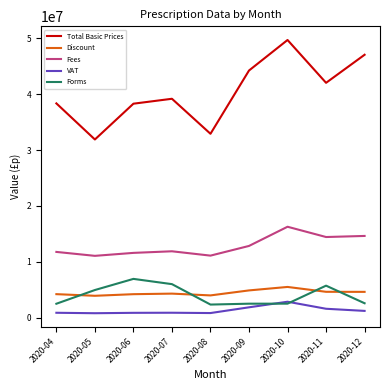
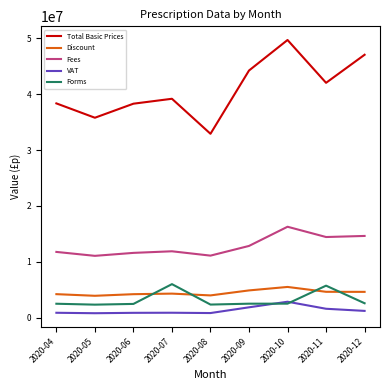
  {
    "Total Basic Prices": {
      "2020-04": 38000000,
-     "2020-05": 32000000,
+     "2020-05": 36000000,
      "2020-06": 38000000,
      "2020-07": 39000000,
      "2020-08": 33000000,
      "2020-09": 44000000,
      "2020-10": 50000000,
      "2020-11": 42000000,
      "2020-12": 47000000
    },
    "Discount": {
      "2020-04": 4000000,
      "2020-05": 4000000,
      "2020-06": 4000000,
      "2020-07": 4000000,
      "2020-08": 4000000,
      "2020-09": 5000000,
      "2020-10": 6000000,
      "2020-11": 5000000,
      "2020-12": 5000000
    },
    "Fees": {
      "2020-04": 12000000,
      "2020-05": 11000000,
      "2020-06": 12000000,
      "2020-07": 12000000,
      "2020-08": 11000000,
      "2020-09": 13000000,
      "2020-10": 16000000,
      "2020-11": 14000000,
      "2020-12": 15000000
    },
    "VAT": {
      "2020-04": 1000000,
      "2020-05": 1000000,
      "2020-06": 1000000,
      "2020-07": 1000000,
      "2020-08": 1000000,
      "2020-09": 2000000,
      "2020-11": 2000000,
      "2020-12": 1000000
    },
    "Forms": {
      "2020-04": 3000000,
-     "2020-05": 5000000,
-     "2020-06": 7000000,
+     "2020-05": 2000000,
+     "2020-06": 2000000,
      "2020-07": 6000000,
      "2020-08": 2000000,
      "2020-09": 3000000,
      "2020-11": 6000000,
      "2020-12": 3000000
    }
  }
